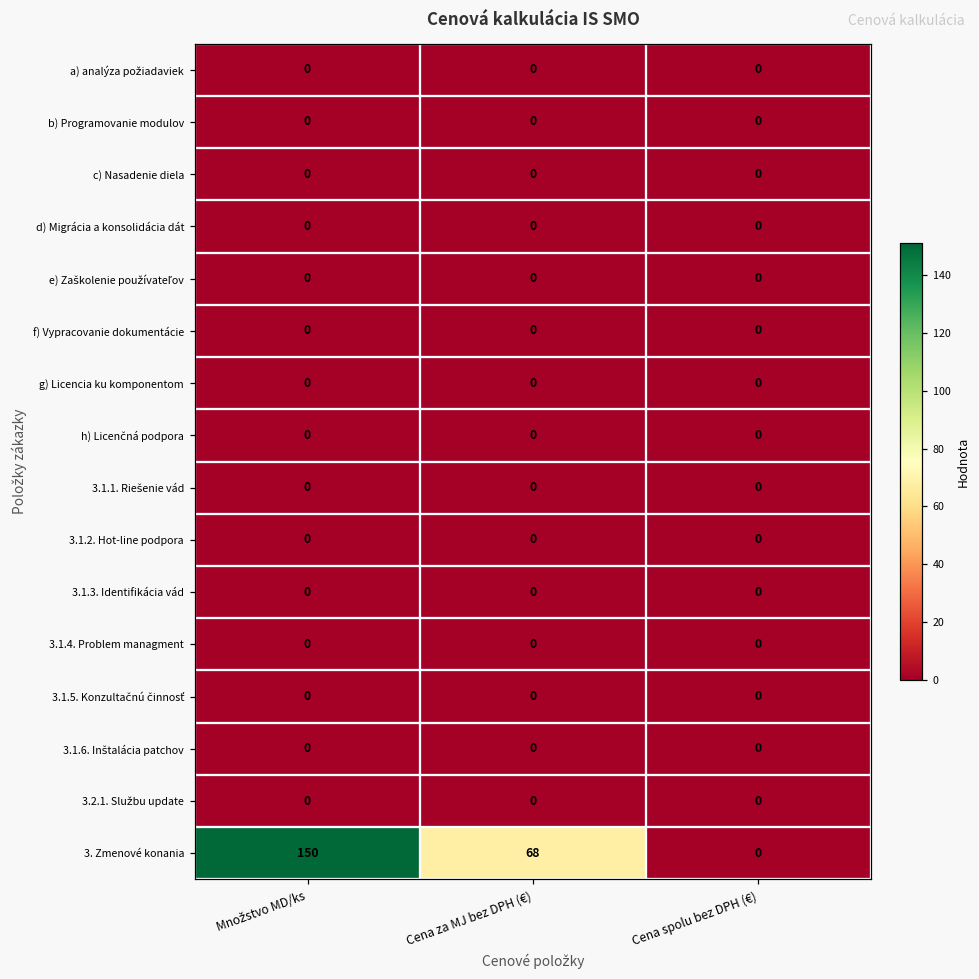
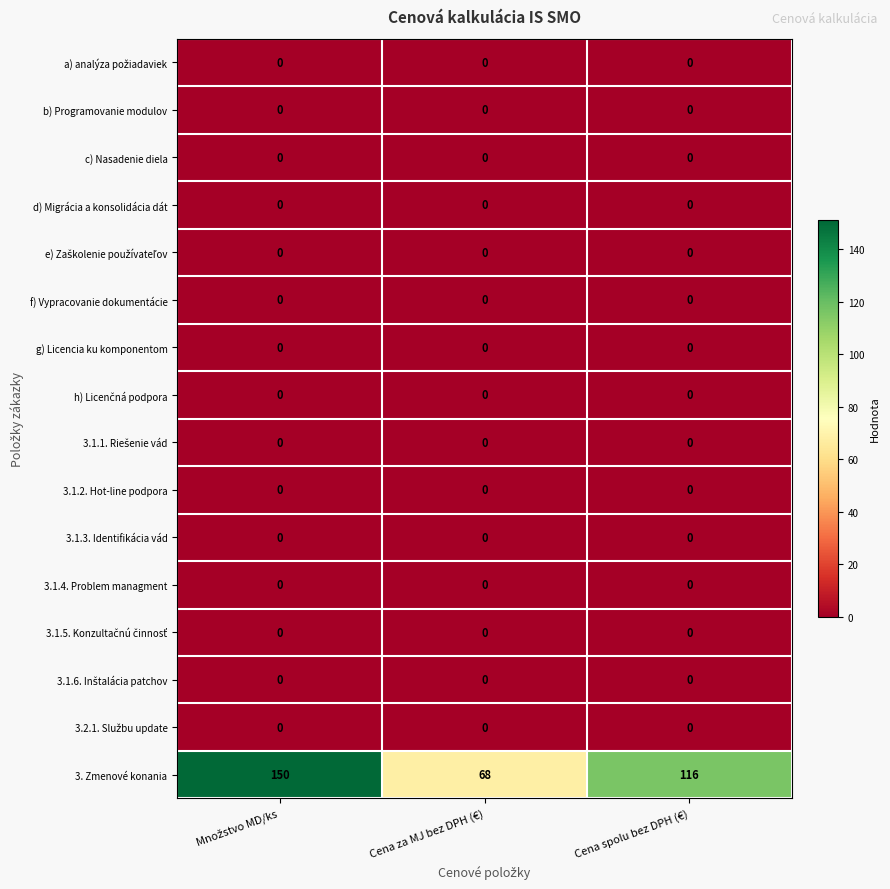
  {
    "a) analýza požiadaviek": {
      "Množstvo MD/ks": 0,
      "Cena za MJ bez DPH (€)": 0,
      "Cena spolu bez DPH (€)": 0
    },
    "b) Programovanie modulov": {
      "Množstvo MD/ks": 0,
      "Cena za MJ bez DPH (€)": 0,
      "Cena spolu bez DPH (€)": 0
    },
    "c) Nasadenie diela": {
      "Množstvo MD/ks": 0,
      "Cena za MJ bez DPH (€)": 0,
      "Cena spolu bez DPH (€)": 0
    },
    "d) Migrácia a konsolidácia dát": {
      "Množstvo MD/ks": 0,
      "Cena za MJ bez DPH (€)": 0,
      "Cena spolu bez DPH (€)": 0
    },
    "e) Zaškolenie používateľov": {
      "Množstvo MD/ks": 0,
      "Cena za MJ bez DPH (€)": 0,
      "Cena spolu bez DPH (€)": 0
    },
    "f) Vypracovanie dokumentácie": {
      "Množstvo MD/ks": 0,
      "Cena za MJ bez DPH (€)": 0,
      "Cena spolu bez DPH (€)": 0
    },
    "g) Licencia ku komponentom": {
      "Množstvo MD/ks": 0,
      "Cena za MJ bez DPH (€)": 0,
      "Cena spolu bez DPH (€)": 0
    },
    "h) Licenčná podpora": {
      "Množstvo MD/ks": 0,
      "Cena za MJ bez DPH (€)": 0,
      "Cena spolu bez DPH (€)": 0
    },
    "3.1.1. Riešenie vád": {
      "Množstvo MD/ks": 0,
      "Cena za MJ bez DPH (€)": 0,
      "Cena spolu bez DPH (€)": 0
    },
    "3.1.2. Hot-line podpora": {
      "Množstvo MD/ks": 0,
      "Cena za MJ bez DPH (€)": 0,
      "Cena spolu bez DPH (€)": 0
    },
    "3.1.3. Identifikácia vád": {
      "Množstvo MD/ks": 0,
      "Cena za MJ bez DPH (€)": 0,
      "Cena spolu bez DPH (€)": 0
    },
    "3.1.4. Problem managment": {
      "Množstvo MD/ks": 0,
      "Cena za MJ bez DPH (€)": 0,
      "Cena spolu bez DPH (€)": 0
    },
    "3.1.5. Konzultačnú činnosť": {
      "Množstvo MD/ks": 0,
      "Cena za MJ bez DPH (€)": 0,
      "Cena spolu bez DPH (€)": 0
    },
    "3.1.6. Inštalácia patchov": {
      "Množstvo MD/ks": 0,
      "Cena za MJ bez DPH (€)": 0,
      "Cena spolu bez DPH (€)": 0
    },
    "3.2.1. Službu update": {
      "Množstvo MD/ks": 0,
      "Cena za MJ bez DPH (€)": 0,
      "Cena spolu bez DPH (€)": 0
    },
    "3. Zmenové konania": {
      "Množstvo MD/ks": 150,
      "Cena za MJ bez DPH (€)": 68,
-     "Cena spolu bez DPH (€)": 0
+     "Cena spolu bez DPH (€)": 116
    }
  }
